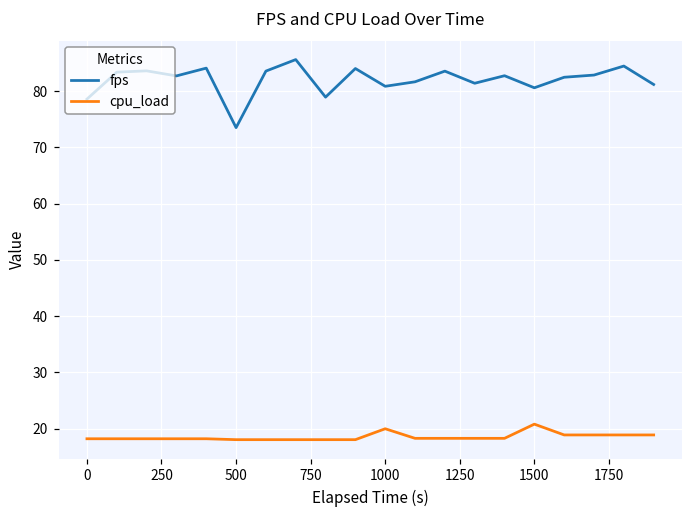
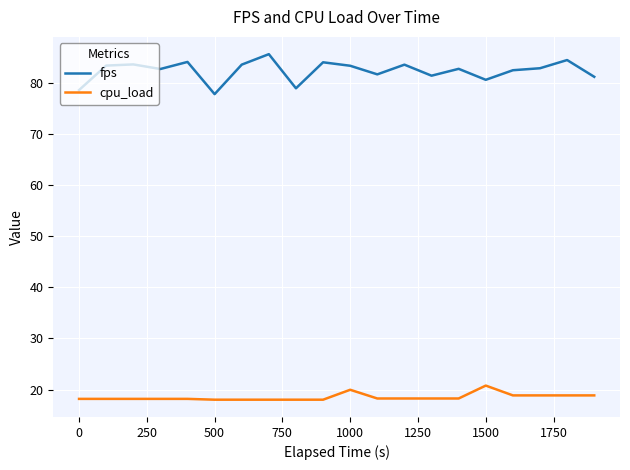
  {
    "fps": {
-     "500": 74,
-     "1000": 81,
+     "500": 78,
+     "1000": 83,
      "1500": 81
    },
    "cpu_load": {
      "0": 18,
      "500": 18,
      "1000": 20,
      "1500": 21
    }
  }
